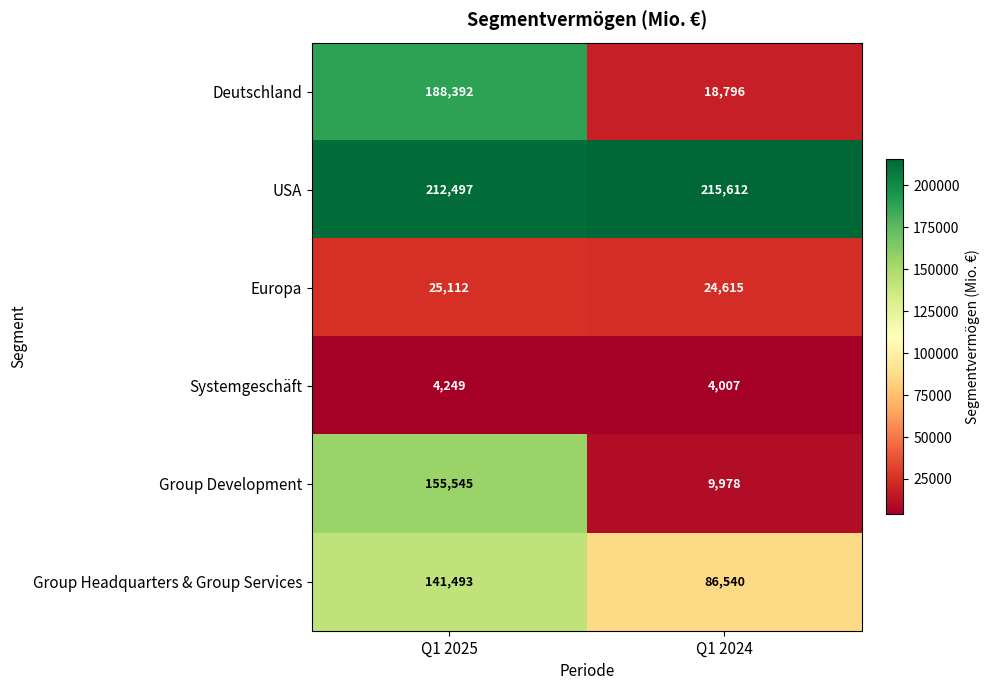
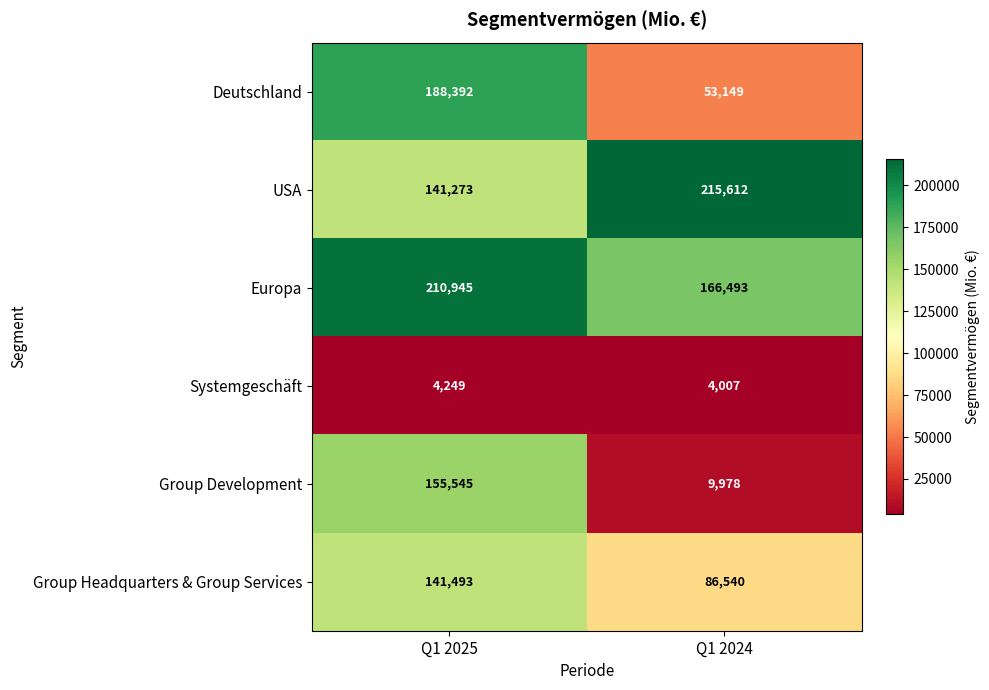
  {
    "Deutschland": {
      "Q1 2025": "188,392",
-     "Q1 2024": "18,796"
+     "Q1 2024": "53,149"
    },
    "USA": {
-     "Q1 2025": "212,497",
+     "Q1 2025": "141,273",
      "Q1 2024": "215,612"
    },
    "Europa": {
-     "Q1 2025": "25,112",
-     "Q1 2024": "24,615"
+     "Q1 2025": "210,945",
+     "Q1 2024": "166,493"
    },
    "Systemgeschäft": {
      "Q1 2025": "4,249",
      "Q1 2024": "4,007"
    },
    "Group Development": {
      "Q1 2025": "155,545",
      "Q1 2024": "9,978"
    },
    "Group Headquarters & Group Services": {
      "Q1 2025": "141,493",
      "Q1 2024": "86,540"
    }
  }
